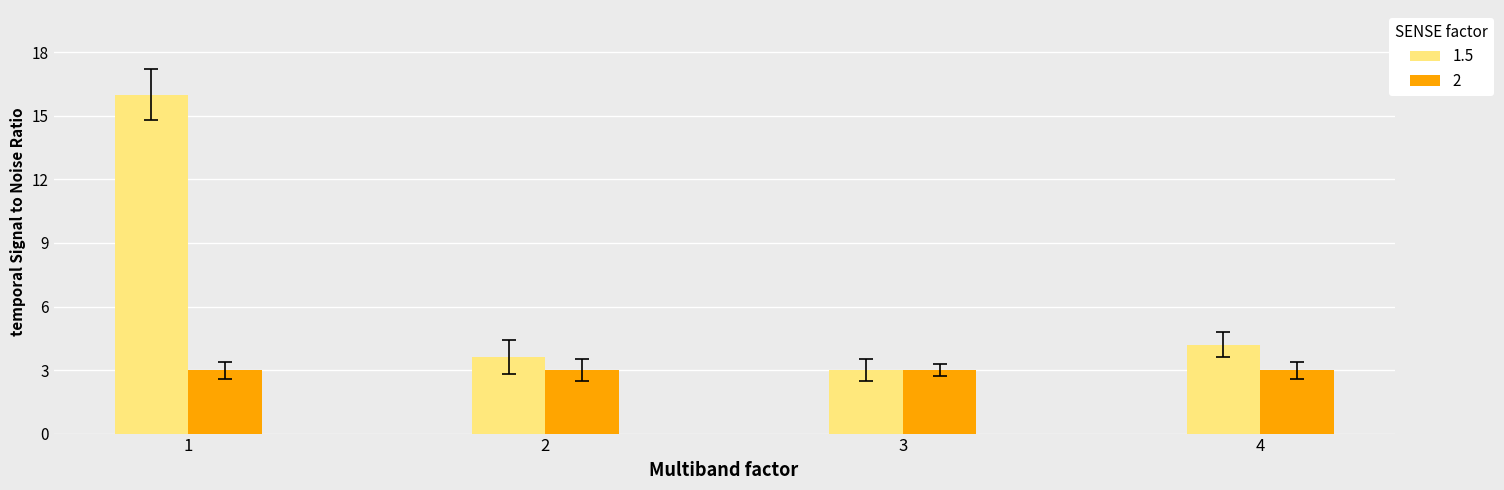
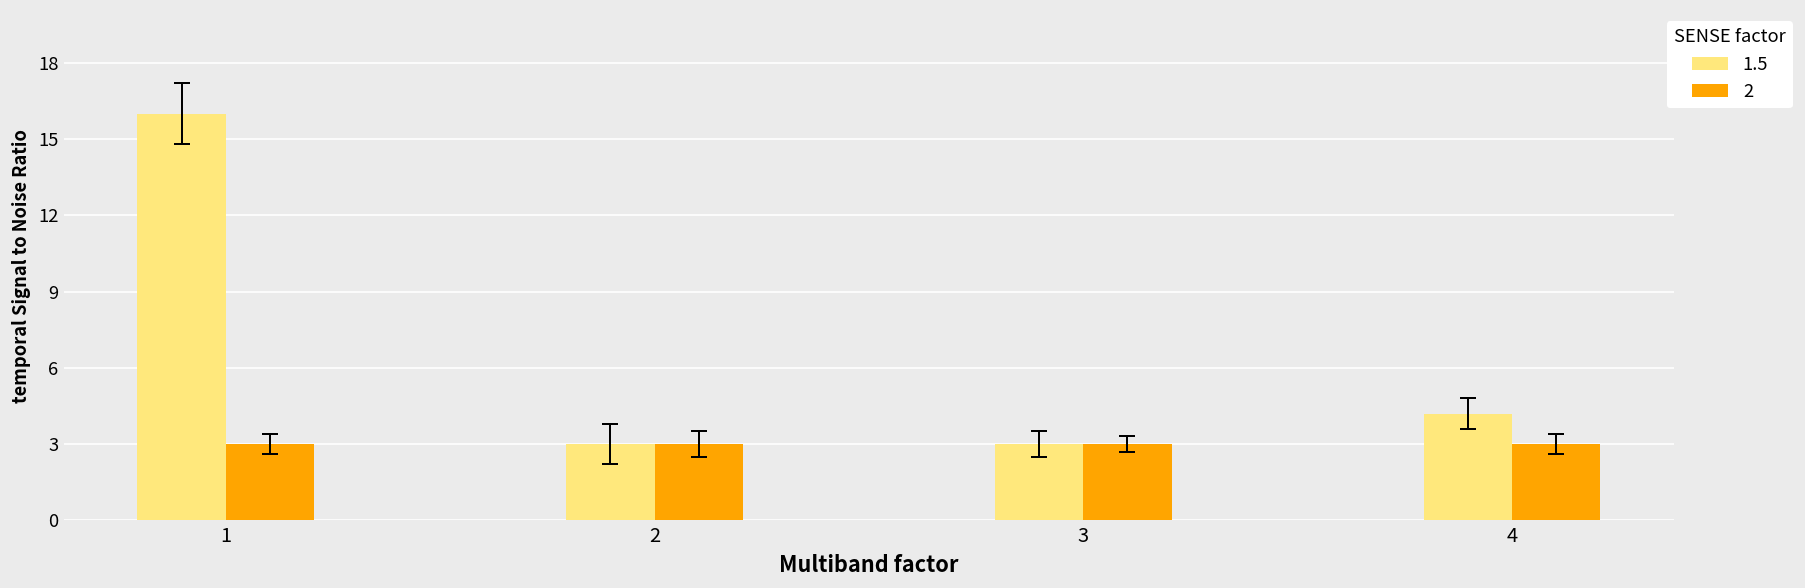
  {
    "1.5": {
      "1": 16.0,
-     "2": 3.6,
+     "2": 3.0,
      "3": 3.0,
      "4": 4.2
    },
    "2": {
      "1": 3.0,
      "2": 3.0,
      "3": 3.0,
      "4": 3.0
    }
  }
